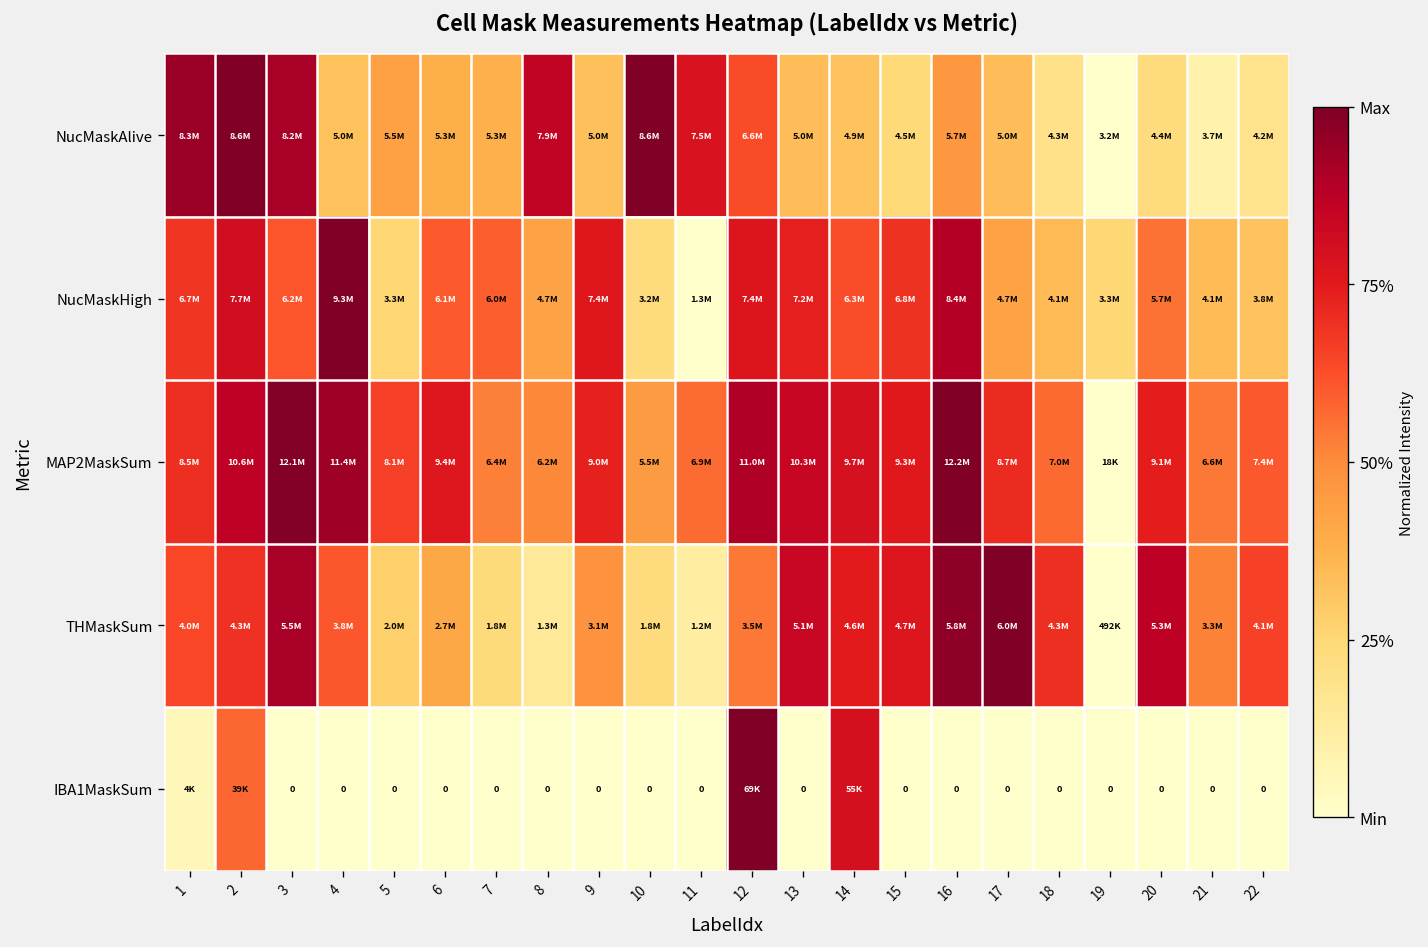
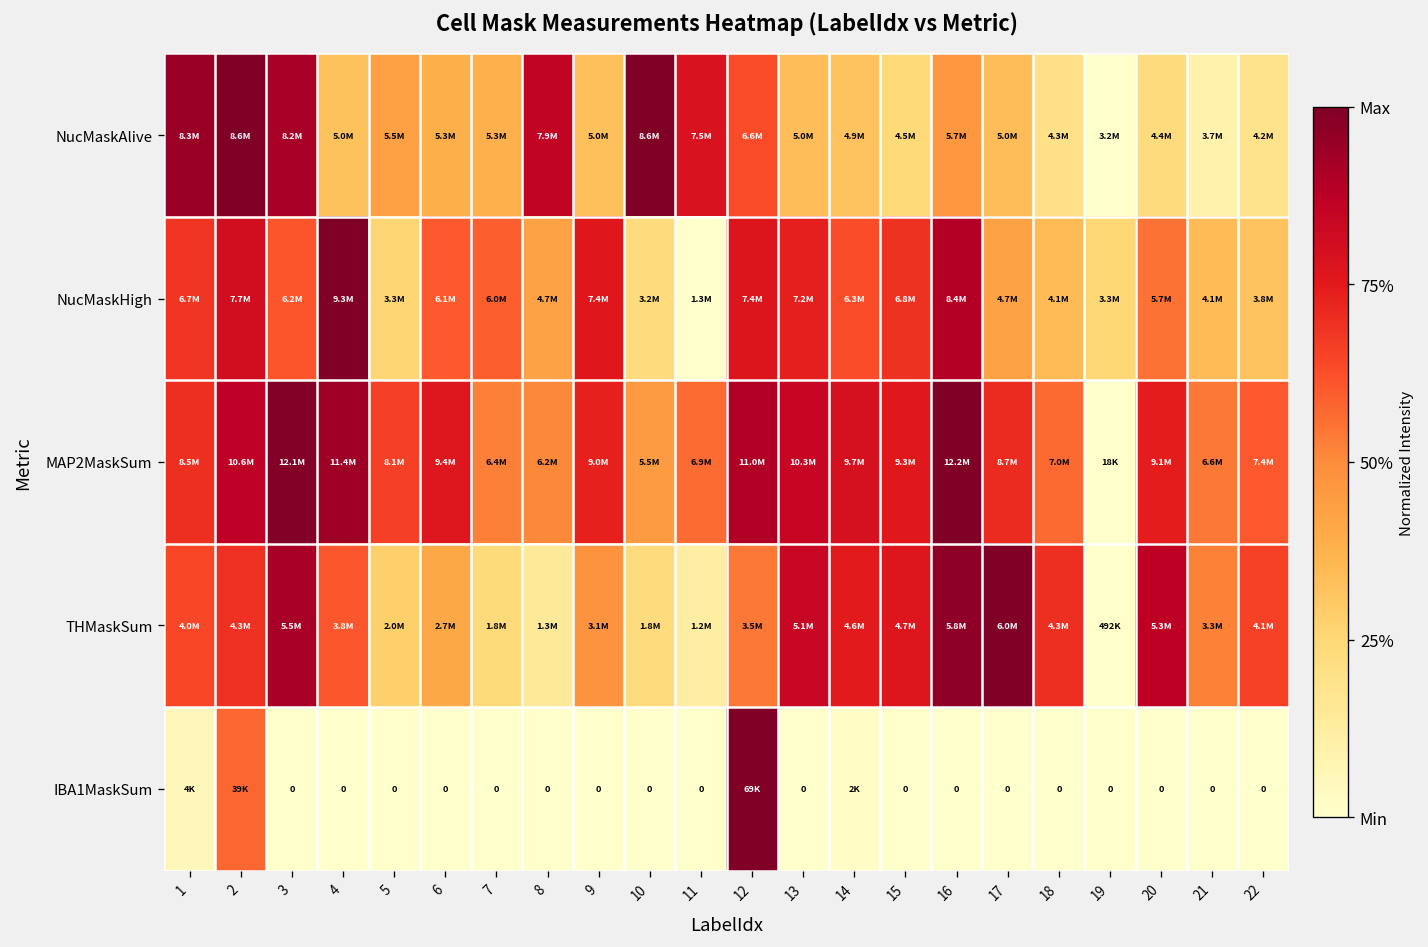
  {
    "NucMaskAlive": {
      "1": "8.3M",
      "2": "8.6M",
      "3": "8.2M",
      "4": "5.0M",
      "5": "5.5M",
      "6": "5.3M",
      "7": "5.3M",
      "8": "7.9M",
      "9": "5.0M",
      "10": "8.6M",
      "11": "7.5M",
      "12": "6.6M",
      "13": "5.0M",
      "14": "4.9M",
      "15": "4.5M",
      "16": "5.7M",
      "17": "5.0M",
      "18": "4.3M",
      "19": "3.2M",
      "20": "4.4M",
      "21": "3.7M",
      "22": "4.2M"
    },
    "NucMaskHigh": {
      "1": "6.7M",
      "2": "7.7M",
      "3": "6.2M",
      "4": "9.3M",
      "5": "3.3M",
      "6": "6.1M",
      "7": "6.0M",
      "8": "4.7M",
      "9": "7.4M",
      "10": "3.2M",
      "11": "1.3M",
      "12": "7.4M",
      "13": "7.2M",
      "14": "6.3M",
      "15": "6.8M",
      "16": "8.4M",
      "17": "4.7M",
      "18": "4.1M",
      "19": "3.3M",
      "20": "5.7M",
      "21": "4.1M",
      "22": "3.8M"
    },
    "MAP2MaskSum": {
      "1": "8.5M",
      "2": "10.6M",
      "3": "12.1M",
      "4": "11.4M",
      "5": "8.1M",
      "6": "9.4M",
      "7": "6.4M",
      "8": "6.2M",
      "9": "9.0M",
      "10": "5.5M",
      "11": "6.9M",
      "12": "11.0M",
      "13": "10.3M",
      "14": "9.7M",
      "15": "9.3M",
      "16": "12.2M",
      "17": "8.7M",
      "18": "7.0M",
      "19": "18K",
      "20": "9.1M",
      "21": "6.6M",
      "22": "7.4M"
    },
    "THMaskSum": {
      "1": "4.0M",
      "2": "4.3M",
      "3": "5.5M",
      "4": "3.8M",
      "5": "2.0M",
      "6": "2.7M",
      "7": "1.8M",
      "8": "1.3M",
      "9": "3.1M",
      "10": "1.8M",
      "11": "1.2M",
      "12": "3.5M",
      "13": "5.1M",
      "14": "4.6M",
      "15": "4.7M",
      "16": "5.8M",
      "17": "6.0M",
      "18": "4.3M",
      "19": "492K",
      "20": "5.3M",
      "21": "3.3M",
      "22": "4.1M"
    },
    "IBA1MaskSum": {
      "1": "4K",
      "2": "39K",
      "3": "0",
      "4": "0",
      "5": "0",
      "6": "0",
      "7": "0",
      "8": "0",
      "9": "0",
      "10": "0",
      "11": "0",
      "12": "69K",
      "13": "0",
-     "14": "55K",
+     "14": "2K",
      "15": "0",
      "16": "0",
      "17": "0",
      "18": "0",
      "19": "0",
      "20": "0",
      "21": "0",
      "22": "0"
    }
  }
